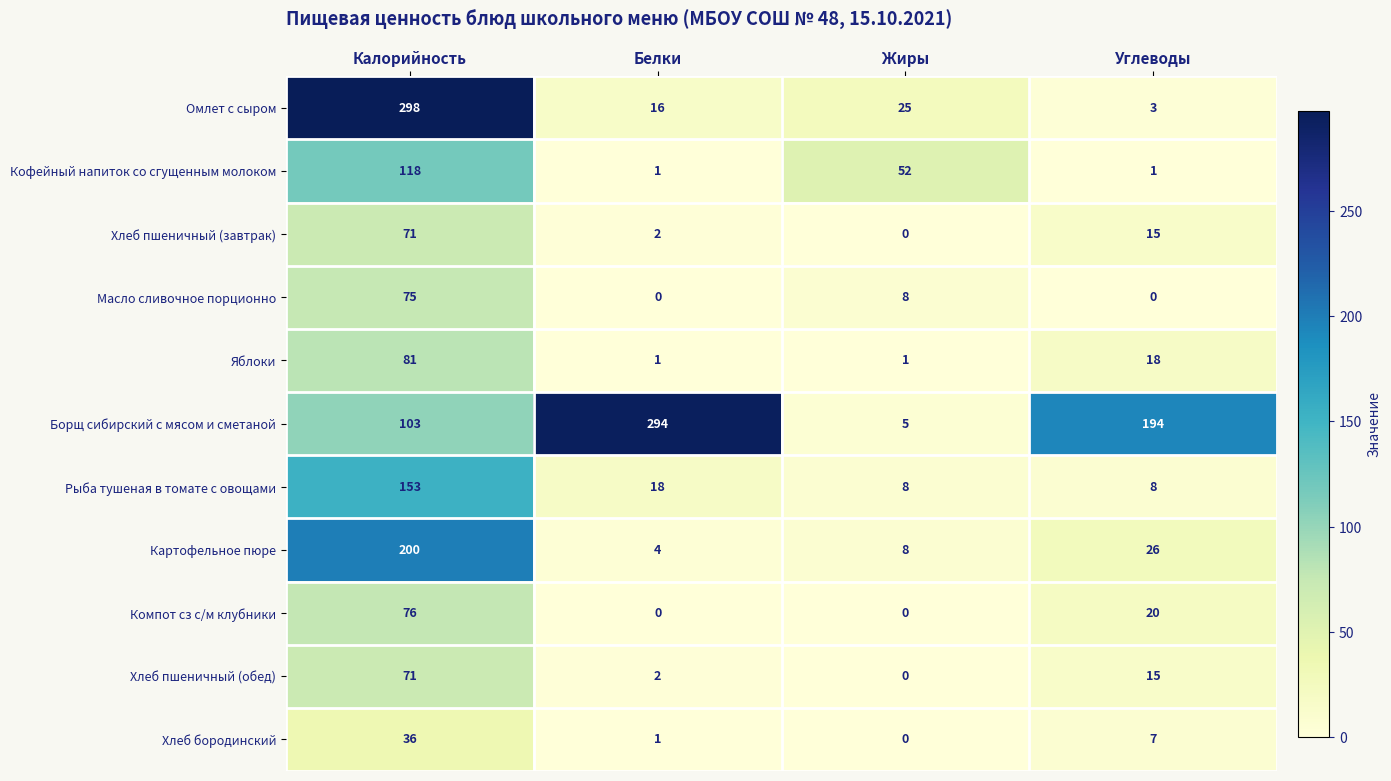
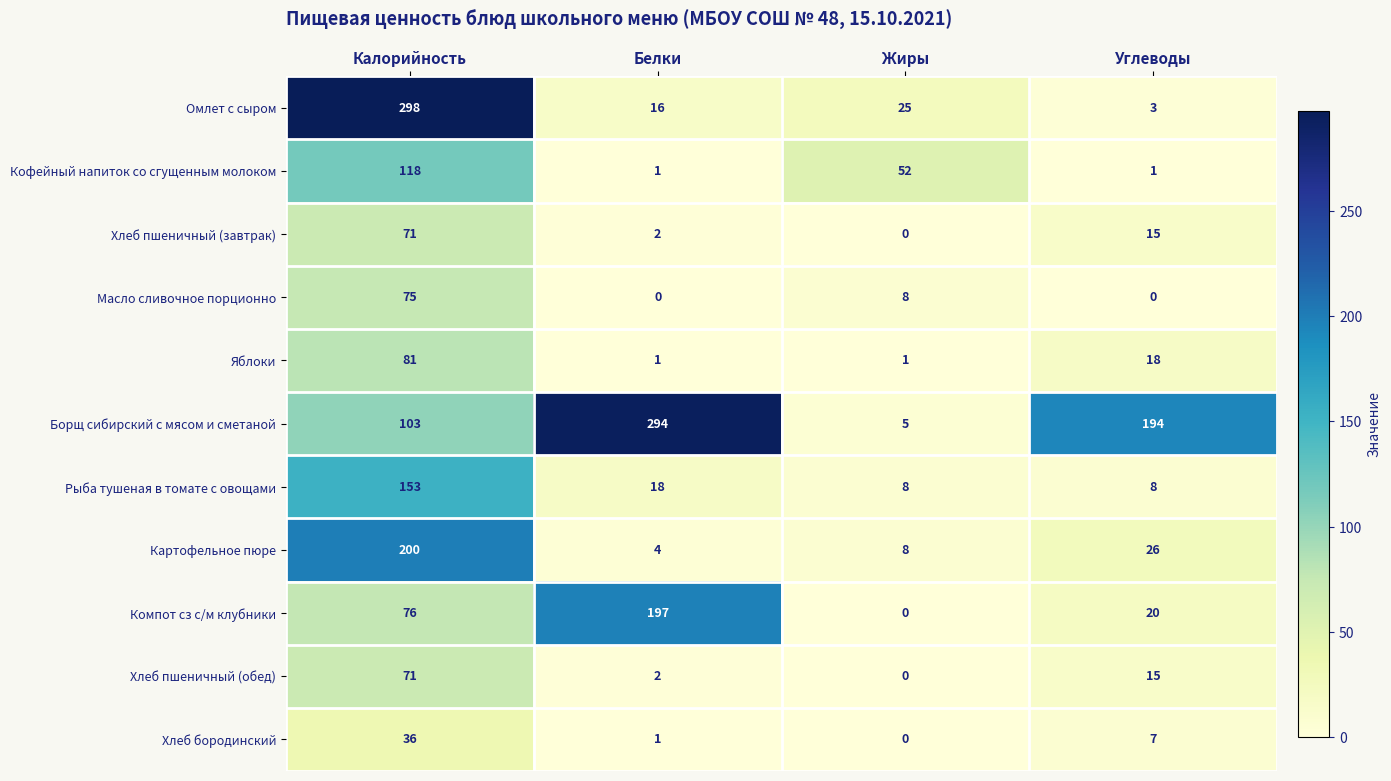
  {
    "Омлет с сыром": {
      "Калорийность": 298,
      "Белки": 16,
      "Жиры": 25,
      "Углеводы": 3
    },
    "Кофейный напиток со сгущенным молоком": {
      "Калорийность": 118,
      "Белки": 1,
      "Жиры": 52,
      "Углеводы": 1
    },
    "Хлеб пшеничный (завтрак)": {
      "Калорийность": 71,
      "Белки": 2,
      "Жиры": 0,
      "Углеводы": 15
    },
    "Масло сливочное порционно": {
      "Калорийность": 75,
      "Белки": 0,
      "Жиры": 8,
      "Углеводы": 0
    },
    "Яблоки": {
      "Калорийность": 81,
      "Белки": 1,
      "Жиры": 1,
      "Углеводы": 18
    },
    "Борщ сибирский с мясом и сметаной": {
      "Калорийность": 103,
      "Белки": 294,
      "Жиры": 5,
      "Углеводы": 194
    },
    "Рыба тушеная в томате с овощами": {
      "Калорийность": 153,
      "Белки": 18,
      "Жиры": 8,
      "Углеводы": 8
    },
    "Картофельное пюре": {
      "Калорийность": 200,
      "Белки": 4,
      "Жиры": 8,
      "Углеводы": 26
    },
    "Компот сз с/м клубники": {
      "Калорийность": 76,
-     "Белки": 0,
+     "Белки": 197,
      "Жиры": 0,
      "Углеводы": 20
    },
    "Хлеб пшеничный (обед)": {
      "Калорийность": 71,
      "Белки": 2,
      "Жиры": 0,
      "Углеводы": 15
    },
    "Хлеб бородинский": {
      "Калорийность": 36,
      "Белки": 1,
      "Жиры": 0,
      "Углеводы": 7
    }
  }
